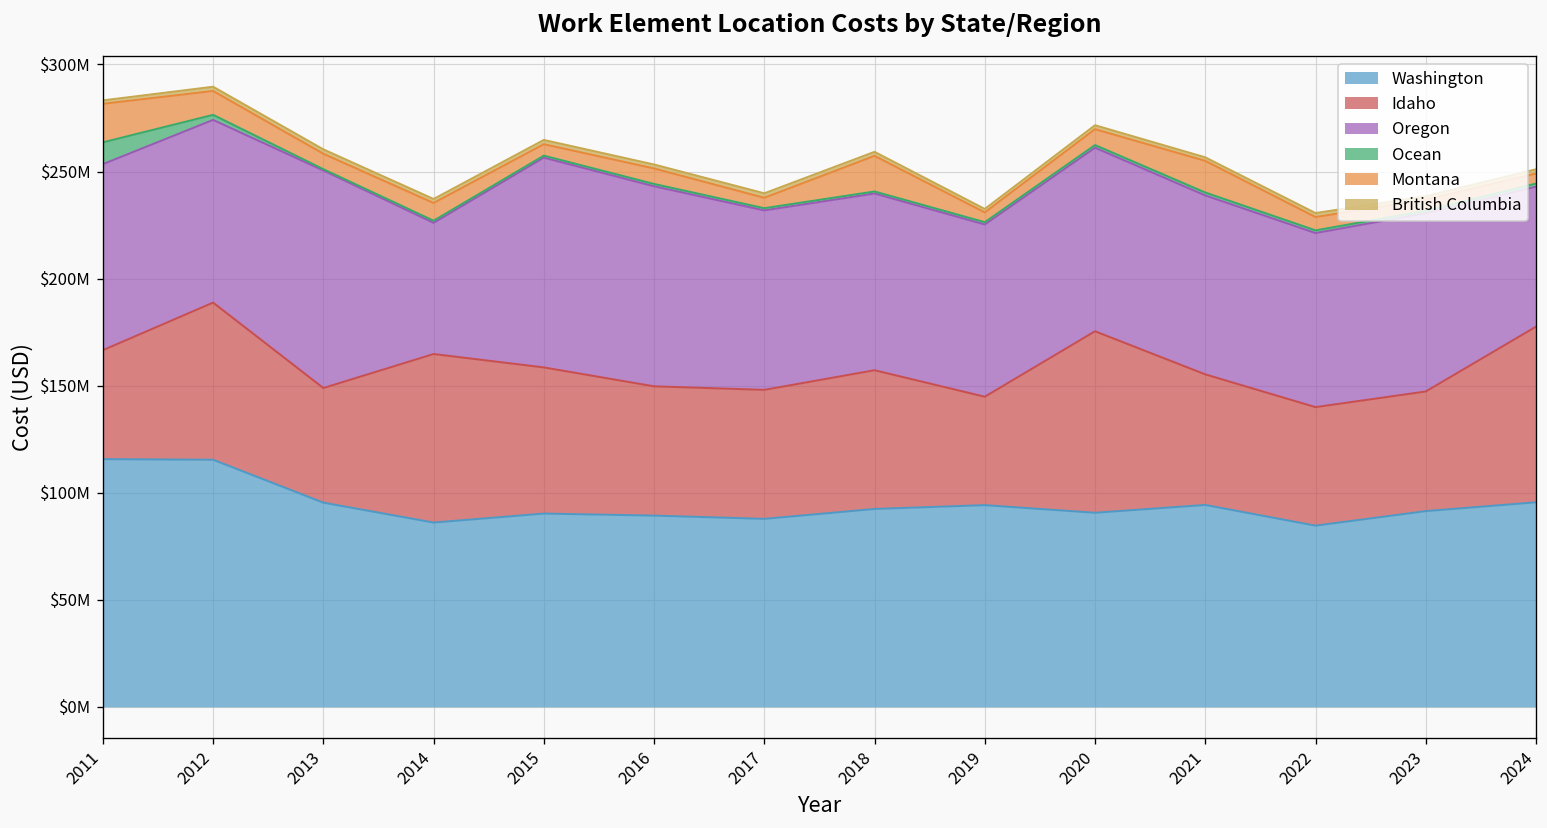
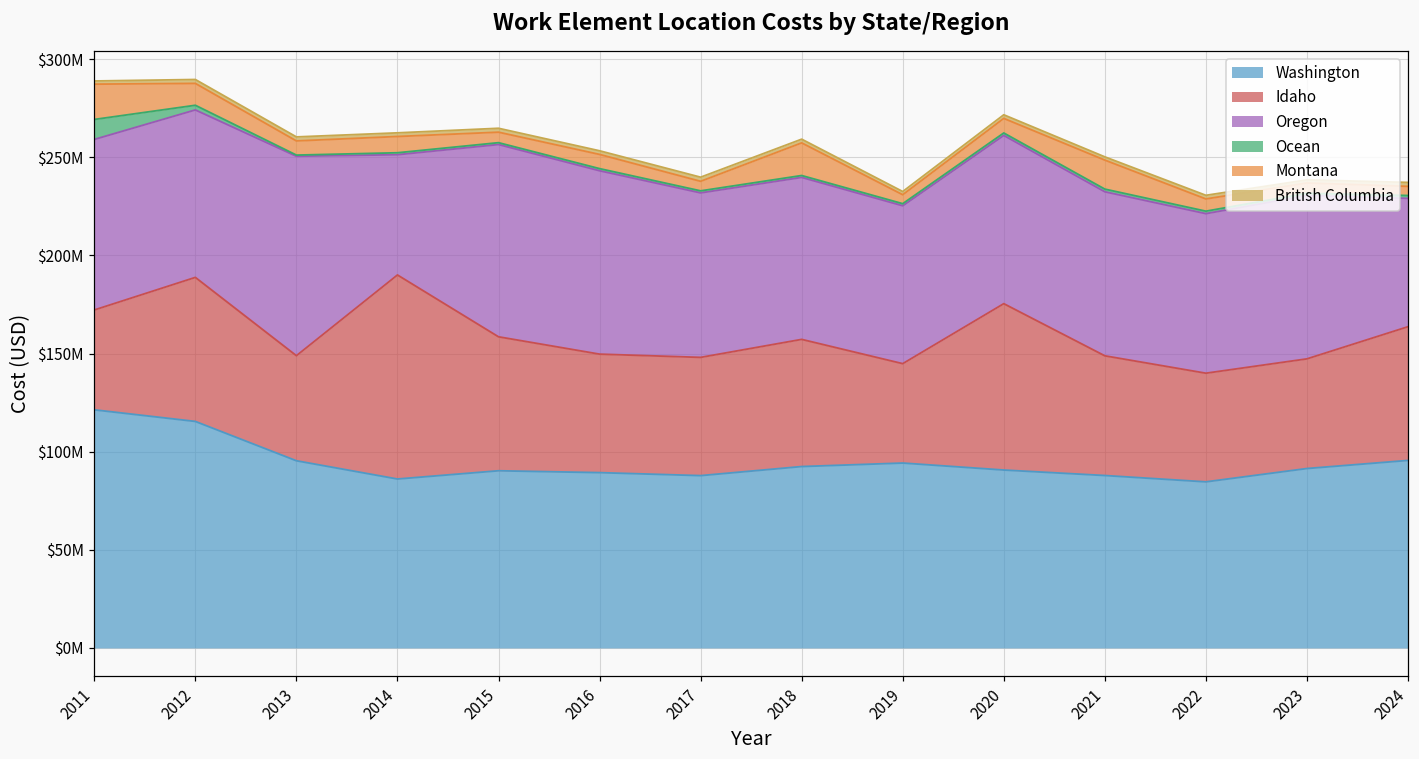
  {
    "Washington": {
-     "2011": "$116000000",
+     "2011": "$121000000",
      "2012": "$115000000",
      "2013": "$95000000",
      "2014": "$86000000",
      "2015": "$90000000",
      "2016": "$89000000",
      "2017": "$88000000",
      "2018": "$92000000",
      "2019": "$94000000",
      "2020": "$91000000",
-     "2021": "$94000000",
+     "2021": "$88000000",
      "2022": "$85000000",
      "2023": "$91000000",
      "2024": "$96000000"
    },
    "Idaho": {
      "2011": "$51000000",
      "2012": "$73000000",
      "2013": "$54000000",
-     "2014": "$79000000",
+     "2014": "$104000000",
      "2015": "$68000000",
      "2016": "$60000000",
      "2017": "$60000000",
      "2018": "$65000000",
      "2019": "$51000000",
      "2020": "$85000000",
      "2021": "$61000000",
      "2022": "$55000000",
      "2023": "$56000000",
-     "2024": "$82000000"
+     "2024": "$68000000"
    },
    "Oregon": {
      "2011": "$87000000",
      "2012": "$85000000",
      "2024": "$65000000"
    },
    "Ocean": {
      "2011": "$10000000",
      "2012": "$2000000",
      "2024": "$1000000"
    }
  }
